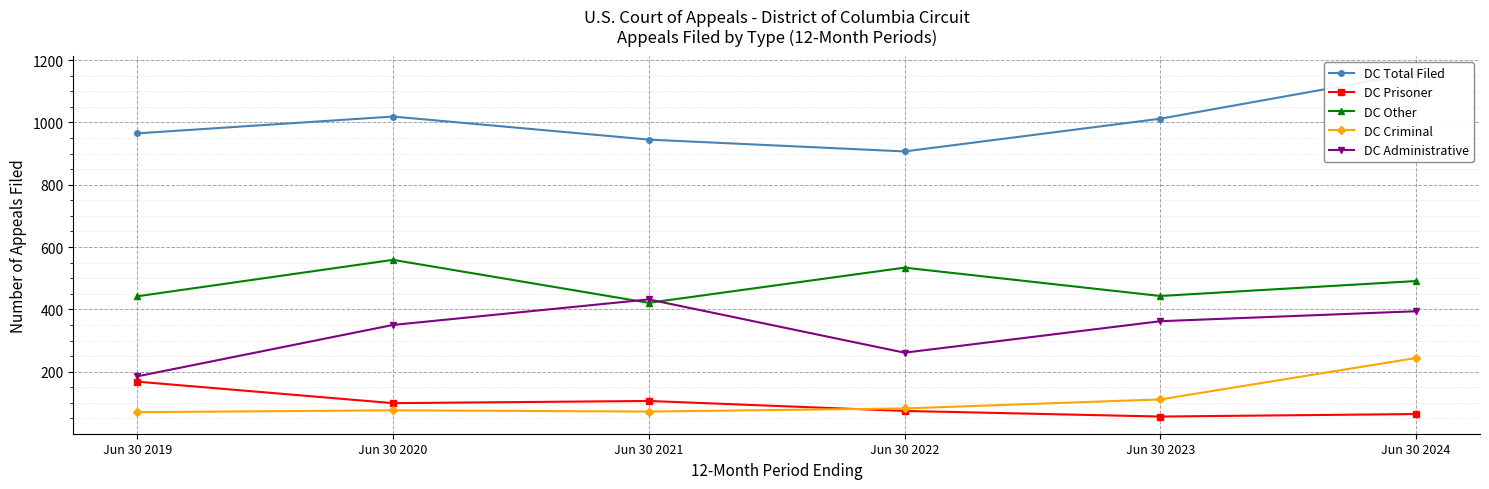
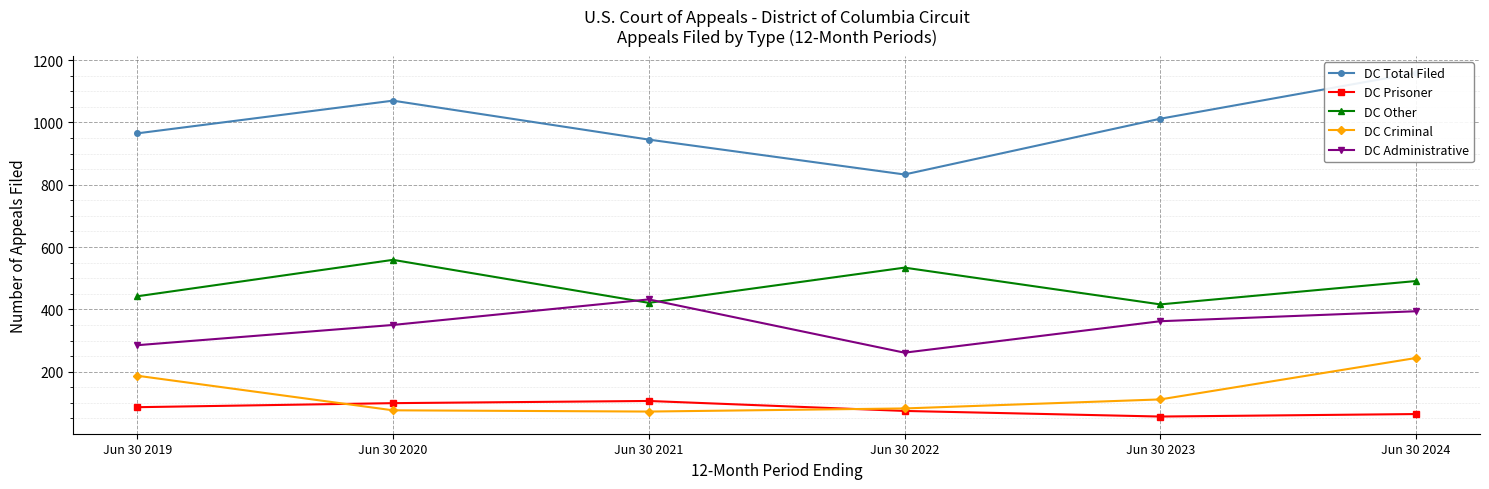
  {
    "DC Total Filed": {
      "Jun 30 2019": 970,
-     "Jun 30 2020": 1020,
+     "Jun 30 2020": 1070,
      "Jun 30 2021": 950,
-     "Jun 30 2022": 910,
+     "Jun 30 2022": 830,
      "Jun 30 2023": 1010
    },
    "DC Prisoner": {
-     "Jun 30 2019": 170,
+     "Jun 30 2019": 90,
      "Jun 30 2020": 100,
      "Jun 30 2021": 110,
      "Jun 30 2023": 60,
      "Jun 30 2024": 60
    },
    "DC Other": {
      "Jun 30 2019": 440,
      "Jun 30 2020": 560,
      "Jun 30 2021": 420,
      "Jun 30 2022": 530,
-     "Jun 30 2023": 440,
+     "Jun 30 2023": 420,
      "Jun 30 2024": 490
    },
    "DC Criminal": {
-     "Jun 30 2019": 70,
+     "Jun 30 2019": 190,
      "Jun 30 2020": 80,
      "Jun 30 2021": 70,
      "Jun 30 2023": 110,
      "Jun 30 2024": 240
    },
    "DC Administrative": {
-     "Jun 30 2019": 190,
+     "Jun 30 2019": 290,
      "Jun 30 2020": 350,
      "Jun 30 2021": 430,
      "Jun 30 2022": 260,
      "Jun 30 2023": 360,
      "Jun 30 2024": 390
    }
  }
